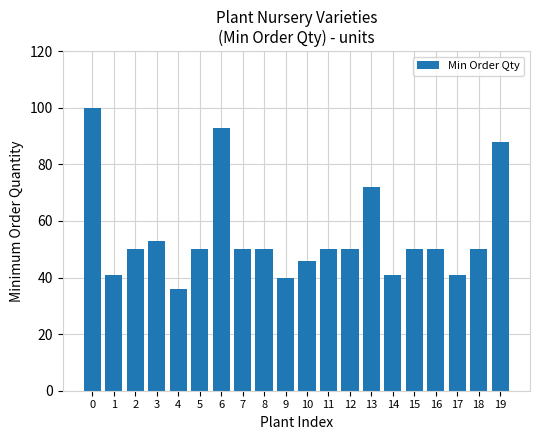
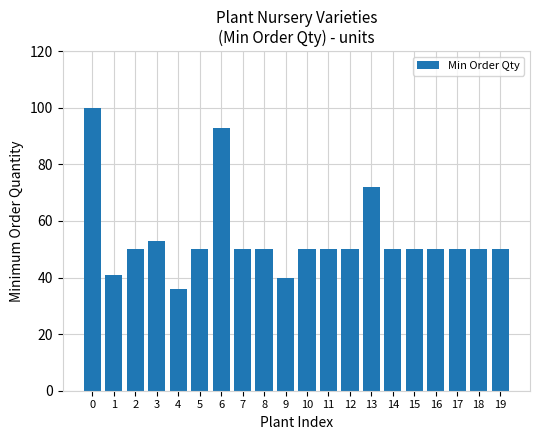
  {
    "0": 100,
    "1": 41,
    "2": 50,
    "3": 53,
    "4": 36,
    "5": 50,
    "6": 93,
    "7": 50,
    "8": 50,
    "9": 40,
-   "10": 46,
+   "10": 50,
    "11": 50,
    "12": 50,
    "13": 72,
-   "14": 41,
+   "14": 50,
    "15": 50,
    "16": 50,
-   "17": 41,
+   "17": 50,
    "18": 50,
-   "19": 88
+   "19": 50
  }
